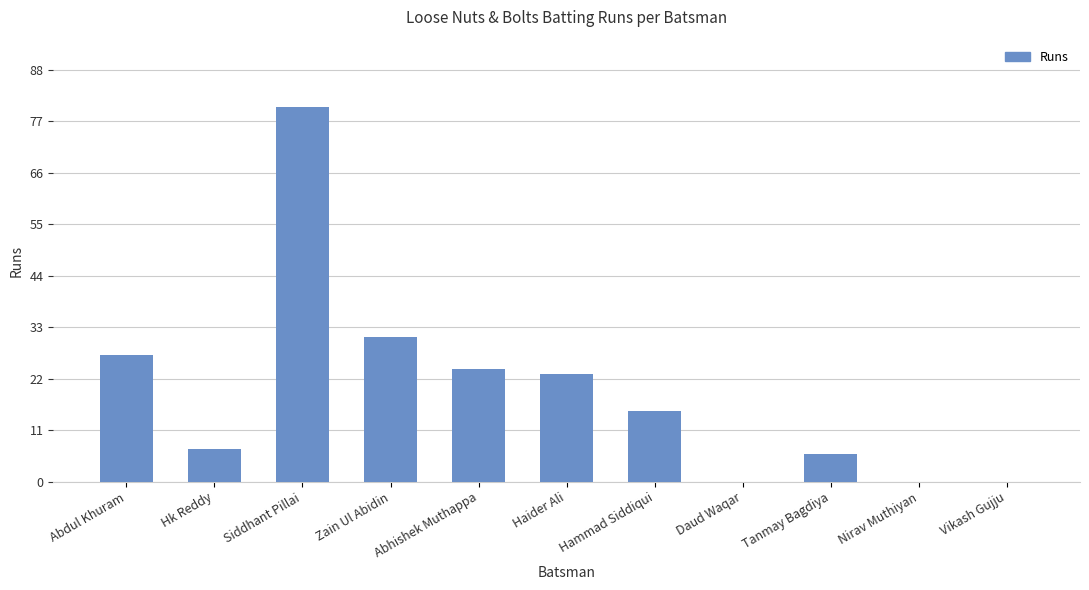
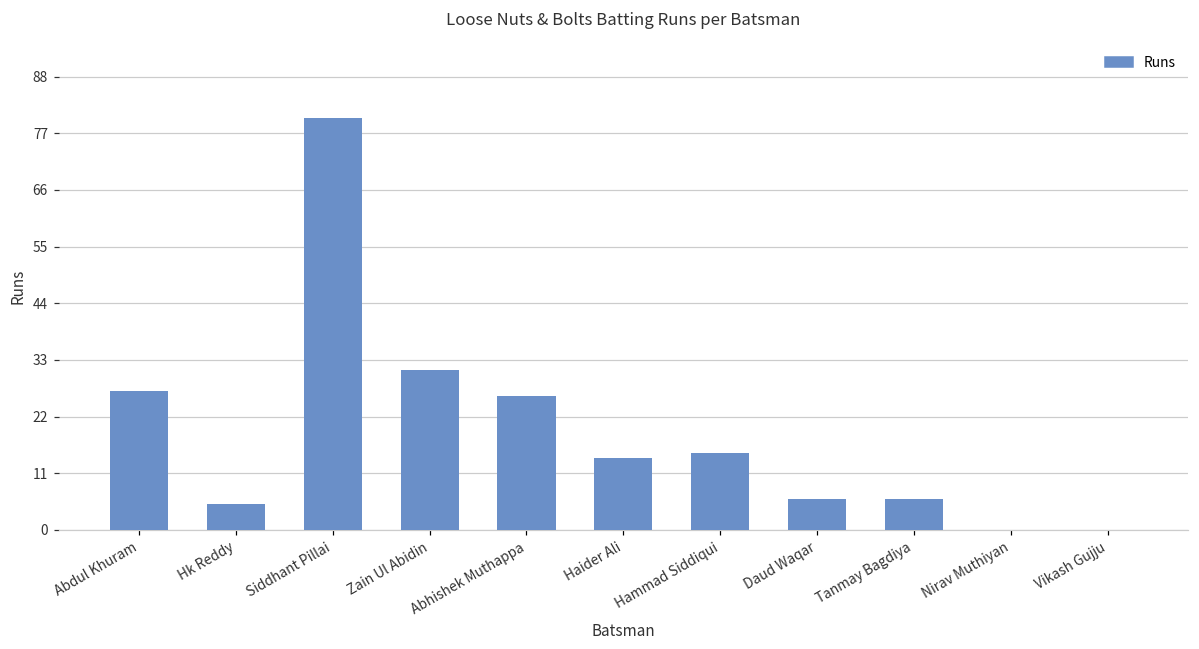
  {
    "Abdul Khuram": 27,
-   "Hk Reddy": 7,
+   "Hk Reddy": 5,
    "Siddhant Pillai": 80,
    "Zain Ul Abidin": 31,
-   "Abhishek Muthappa": 24,
-   "Haider Ali": 23,
+   "Abhishek Muthappa": 26,
+   "Haider Ali": 14,
    "Hammad Siddiqui": 15,
-   "Daud Waqar": 0,
+   "Daud Waqar": 6,
    "Tanmay Bagdiya": 6,
    "Nirav Muthiyan": 0,
    "Vikash Gujju": 0
  }
